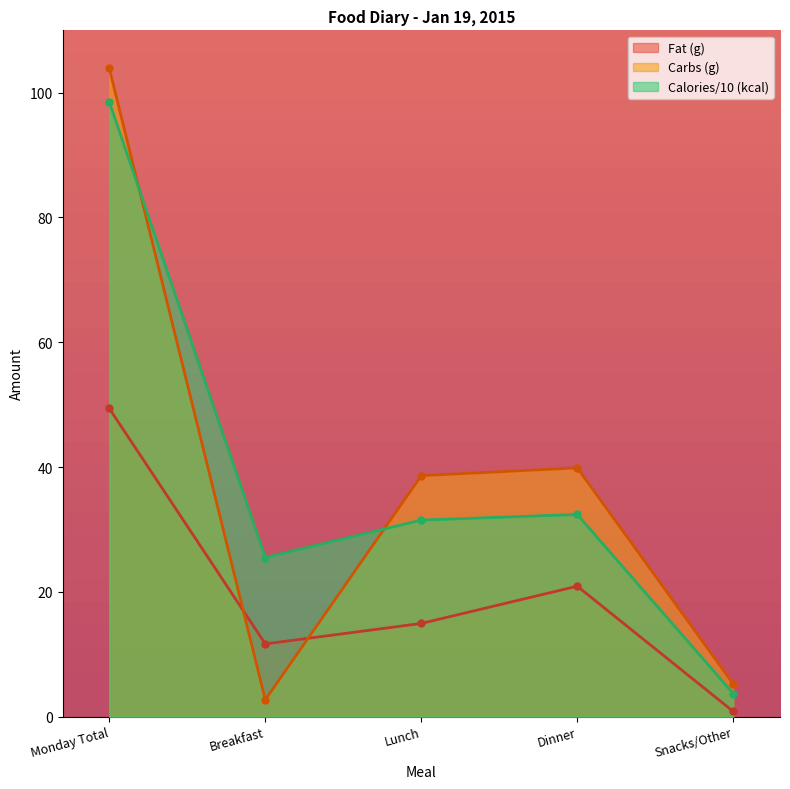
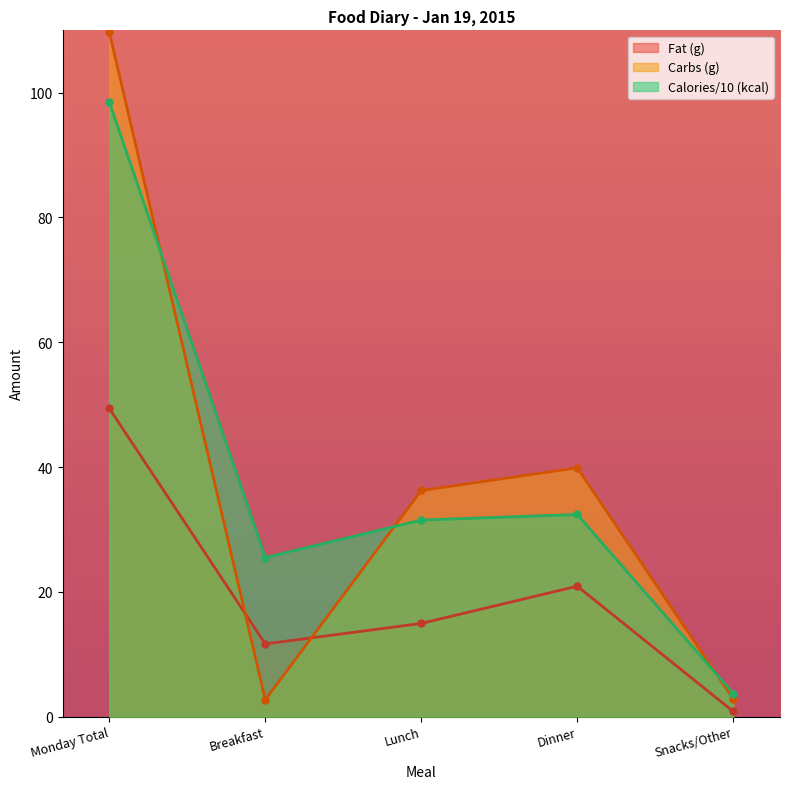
  {
    "Fat (g)": {
      "Monday Total": 49,
      "Breakfast": 12,
      "Lunch": 15,
      "Dinner": 21,
      "Snacks/Other": 1
    },
    "Carbs (g)": {
-     "Monday Total": 104,
+     "Monday Total": 110,
      "Breakfast": 3,
-     "Lunch": 39,
+     "Lunch": 36,
      "Dinner": 40,
-     "Snacks/Other": 5
+     "Snacks/Other": 3
    },
    "Calories/10 (kcal)": {
      "Monday Total": 99,
      "Breakfast": 26,
      "Lunch": 32,
      "Dinner": 32,
      "Snacks/Other": 4
    }
  }
